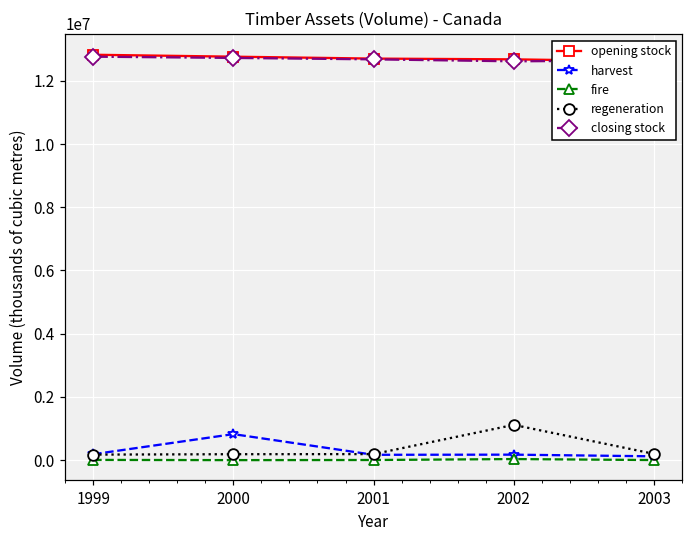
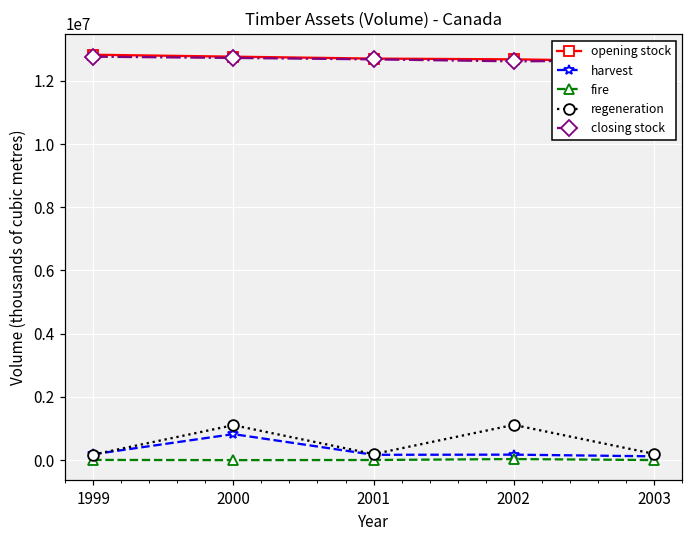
  {
    "harvest": {
      "2000": 800000,
      "2002": 200000
    },
    "fire": {
      "1999": 0,
      "2000": 0,
      "2001": 0,
      "2002": 0,
      "2003": 0
    },
    "regeneration": {
-     "2000": 200000,
+     "2000": 1100000,
      "2002": 1100000
    }
  }
